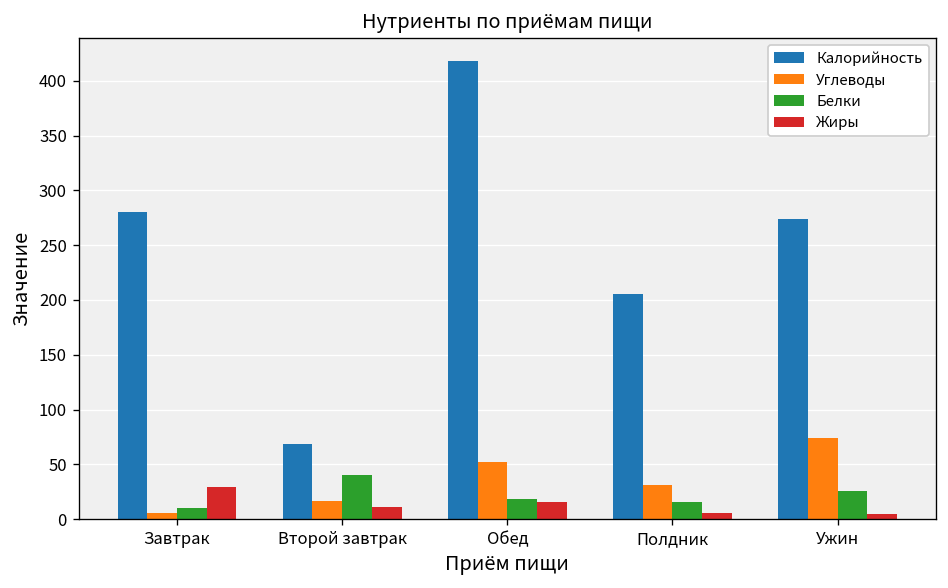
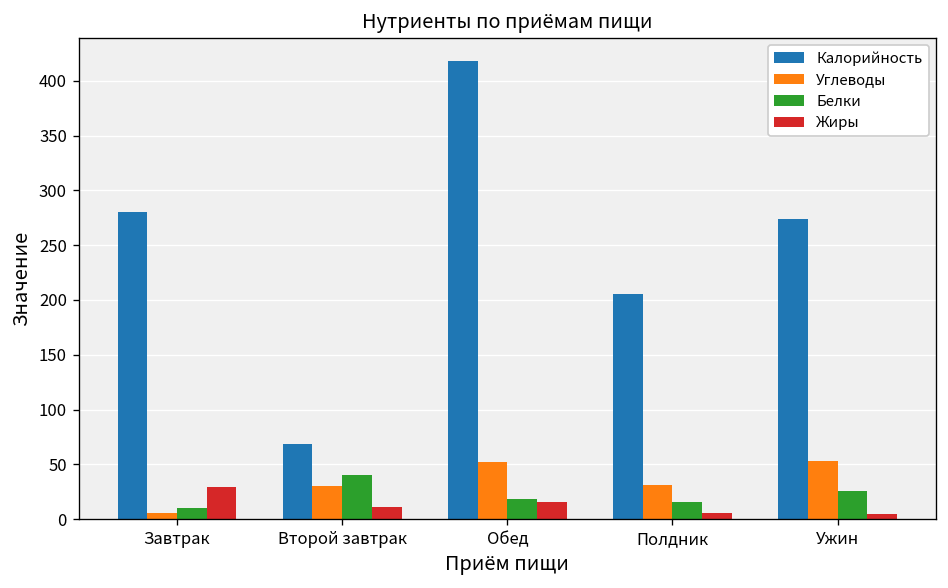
  {
    "Калорийность": {
      "Завтрак": 280,
      "Второй завтрак": 70,
      "Обед": 420,
      "Полдник": 210,
      "Ужин": 270
    },
    "Углеводы": {
      "Завтрак": 10,
-     "Второй завтрак": 20,
+     "Второй завтрак": 30,
      "Обед": 50,
      "Полдник": 30,
-     "Ужин": 70
+     "Ужин": 50
    },
    "Белки": {
      "Завтрак": 10,
      "Второй завтрак": 40,
      "Обед": 20,
      "Полдник": 20,
      "Ужин": 30
    },
    "Жиры": {
      "Завтрак": 30,
      "Второй завтрак": 10,
      "Обед": 20,
      "Полдник": 10,
      "Ужин": 0
    }
  }
